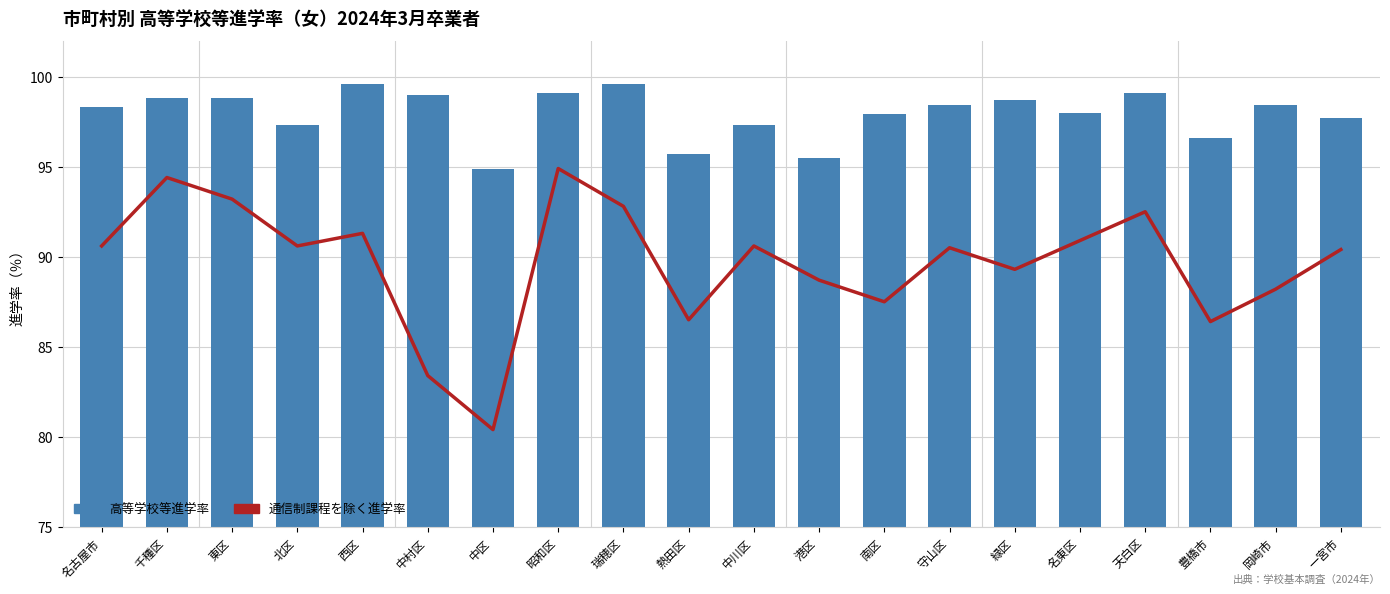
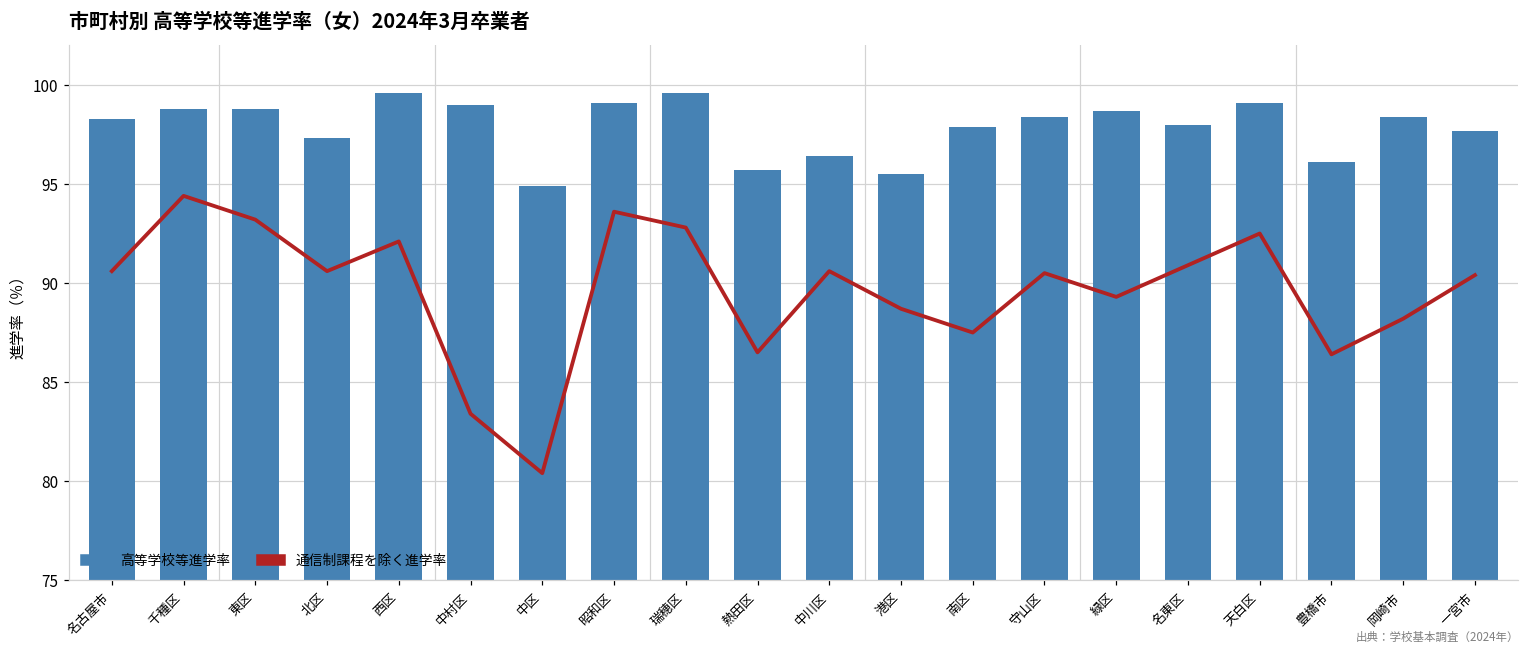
  {
    "通信制課程を除く進学率": {
      "名古屋市": 90.6,
      "千種区": 94.4,
      "東区": 93.2,
      "北区": 90.6,
-     "西区": 91.3,
+     "西区": 92.1,
      "中村区": 83.4,
      "中区": 80.4,
-     "昭和区": 94.9,
+     "昭和区": 93.6,
      "瑞穂区": 92.8,
      "熱田区": 86.5,
      "中川区": 90.6,
      "港区": 88.7,
      "南区": 87.5,
      "守山区": 90.5,
      "緑区": 89.3,
      "名東区": 90.9,
      "天白区": 92.5,
      "豊橋市": 86.4,
      "岡崎市": 88.2,
      "一宮市": 90.4
    },
    "高等学校等進学率": {
      "名古屋市": 98.3,
      "千種区": 98.8,
      "東区": 98.8,
      "北区": 97.3,
      "西区": 99.6,
      "中村区": 99.0,
      "中区": 94.9,
      "昭和区": 99.1,
      "瑞穂区": 99.6,
      "熱田区": 95.7,
-     "中川区": 97.3,
+     "中川区": 96.4,
      "港区": 95.5,
      "南区": 97.9,
      "守山区": 98.4,
      "緑区": 98.7,
      "名東区": 98.0,
      "天白区": 99.1,
-     "豊橋市": 96.6,
+     "豊橋市": 96.1,
      "岡崎市": 98.4,
      "一宮市": 97.7
    }
  }
